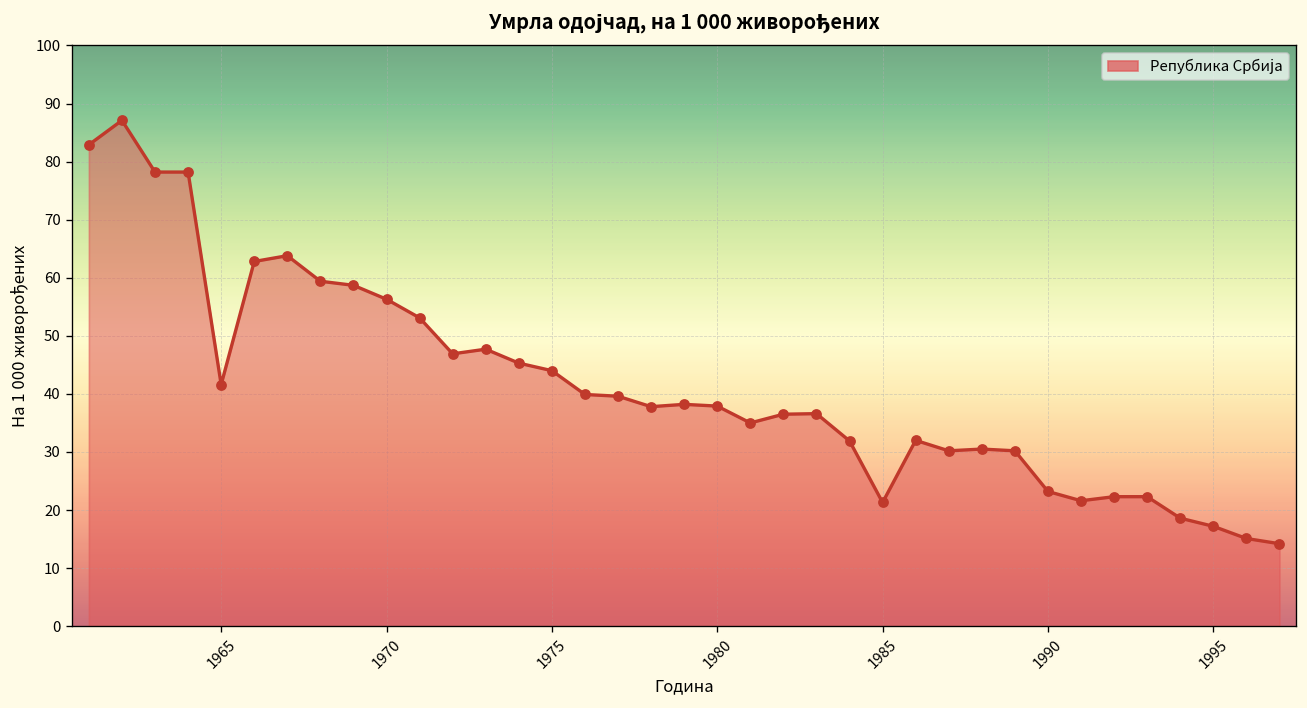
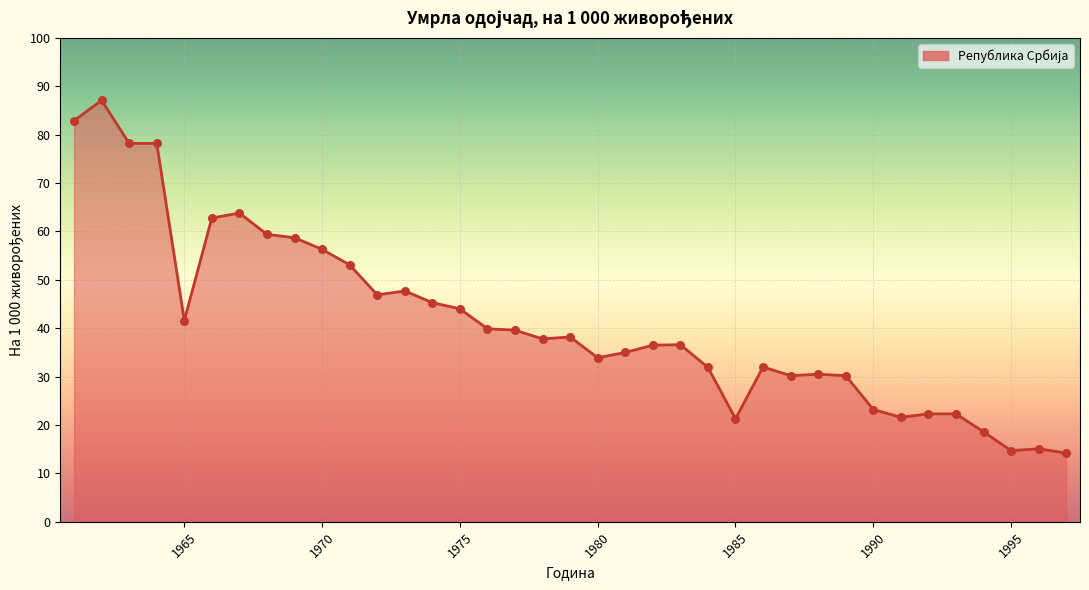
  {
    "1965": 42,
    "1970": 56,
    "1975": 44,
-   "1980": 38,
+   "1980": 34,
    "1985": 21,
    "1990": 23,
-   "1995": 17
+   "1995": 15
  }
